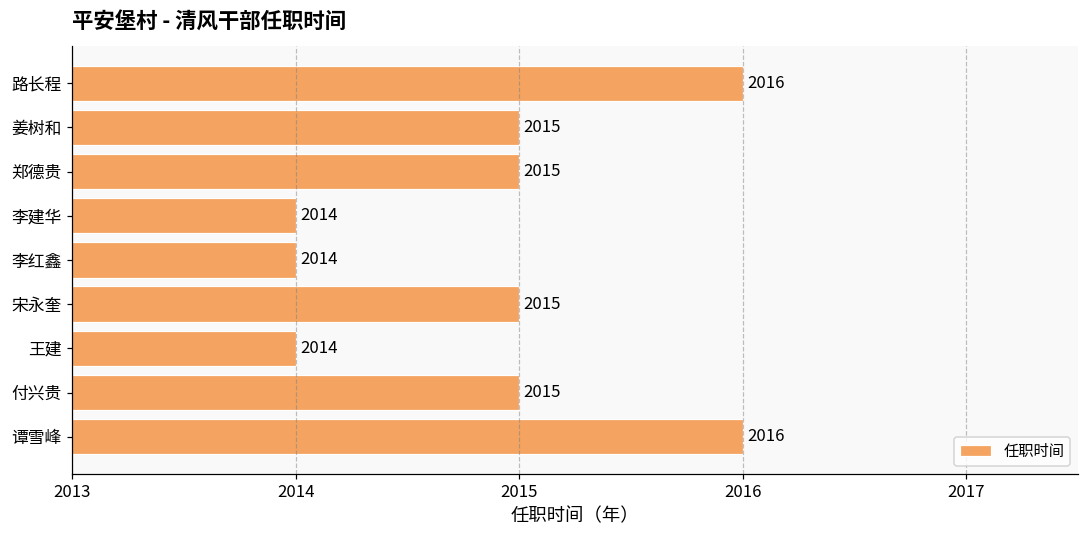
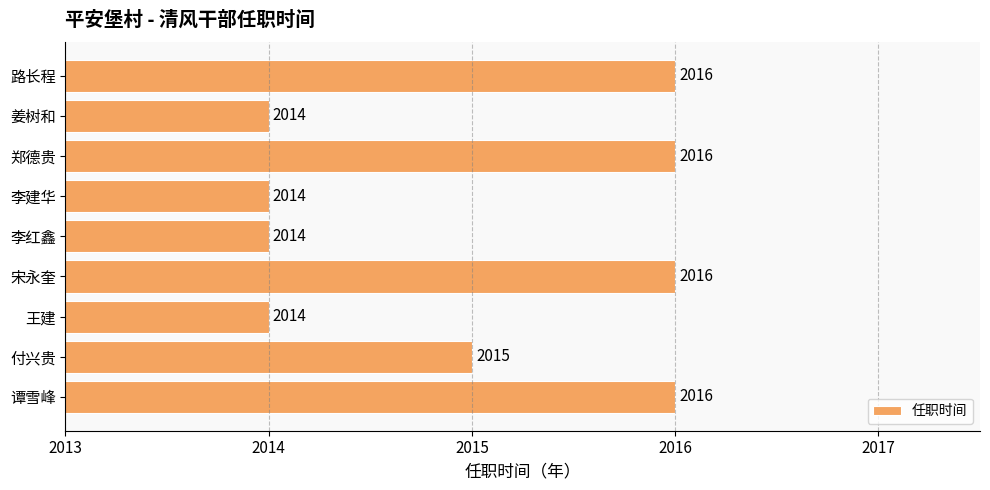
  {
    "路长程": 2016,
-   "姜树和": 2015,
-   "郑德贵": 2015,
+   "姜树和": 2014,
+   "郑德贵": 2016,
    "李建华": 2014,
    "李红鑫": 2014,
-   "宋永奎": 2015,
+   "宋永奎": 2016,
    "王建": 2014,
    "付兴贵": 2015,
    "谭雪峰": 2016
  }
